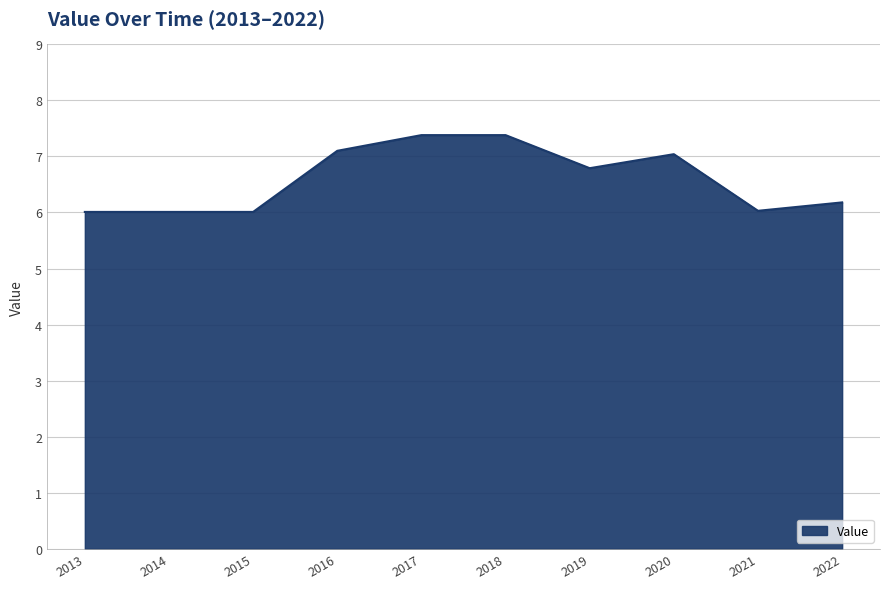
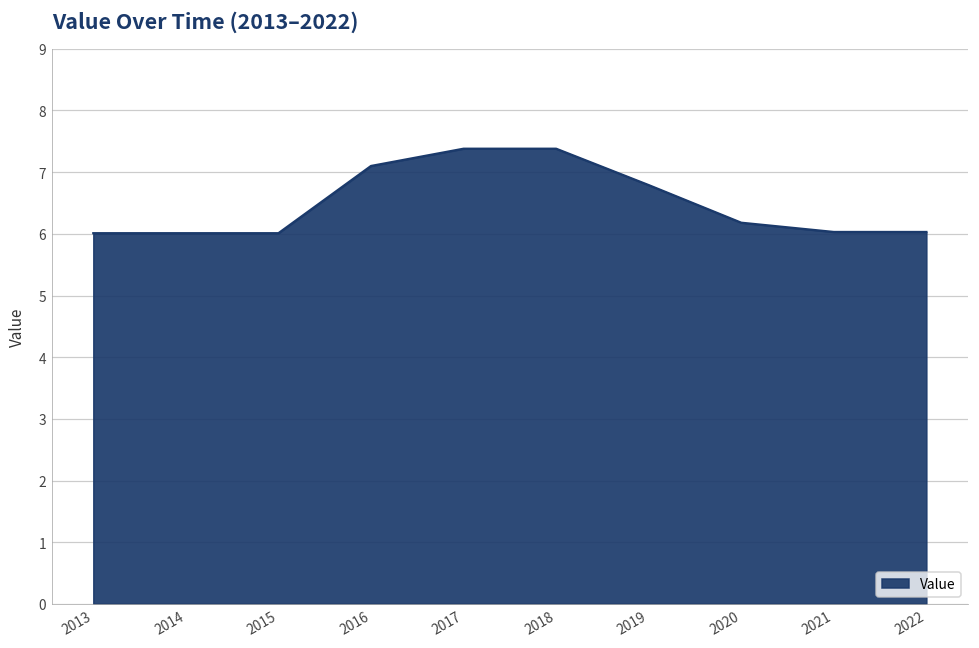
  {
    "2013": 6.0,
    "2014": 6.0,
    "2015": 6.0,
    "2016": 7.1,
    "2017": 7.4,
    "2018": 7.4,
    "2019": 6.8,
-   "2020": 7.0,
+   "2020": 6.2,
    "2021": 6.0,
-   "2022": 6.2
+   "2022": 6.0
  }
